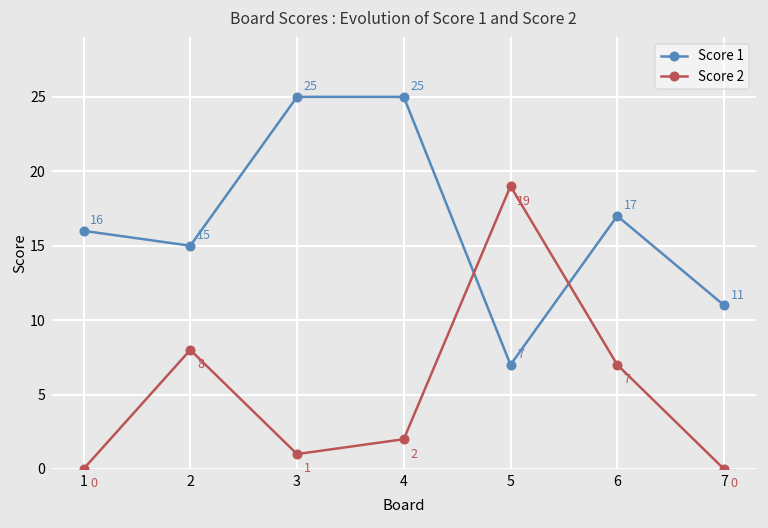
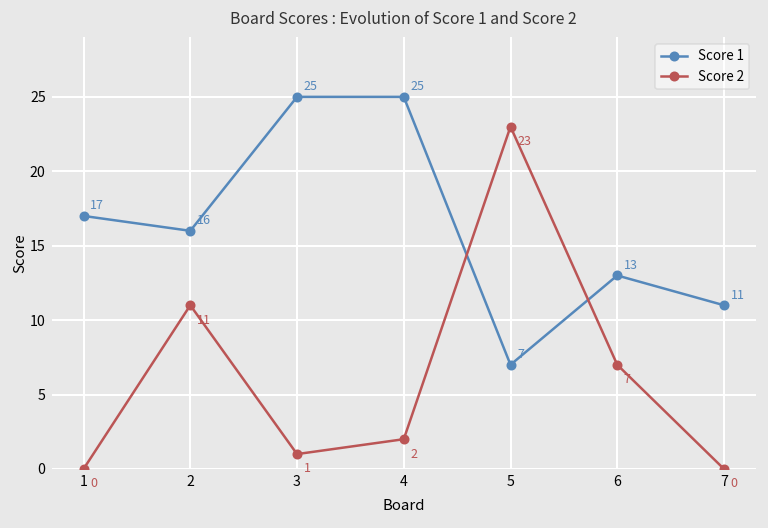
  {
    "Score 1": {
-     "1": 16,
-     "2": 15,
+     "1": 17,
+     "2": 16,
      "3": 25,
      "4": 25,
      "5": 7,
-     "6": 17,
+     "6": 13,
      "7": 11
    },
    "Score 2": {
      "1": 0,
-     "2": 8,
+     "2": 11,
      "3": 1,
      "4": 2,
-     "5": 19,
+     "5": 23,
      "6": 7,
      "7": 0
    }
  }
